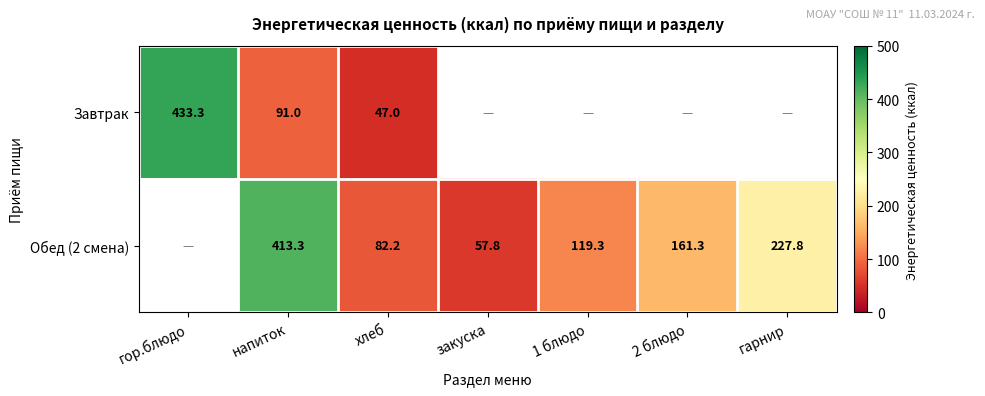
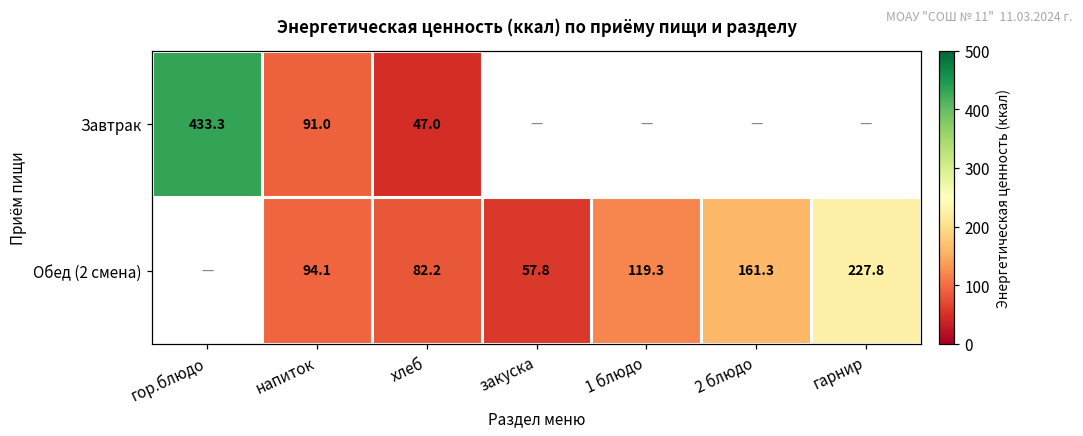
  {
    "Завтрак": {
      "гор.блюдо": 433.3,
      "напиток": 91.0,
      "хлеб": 47.0
    },
    "Обед (2 смена)": {
-     "напиток": 413.3,
+     "напиток": 94.1,
      "хлеб": 82.2,
      "закуска": 57.8,
      "1 блюдо": 119.3,
      "2 блюдо": 161.3,
      "гарнир": 227.8
    }
  }
